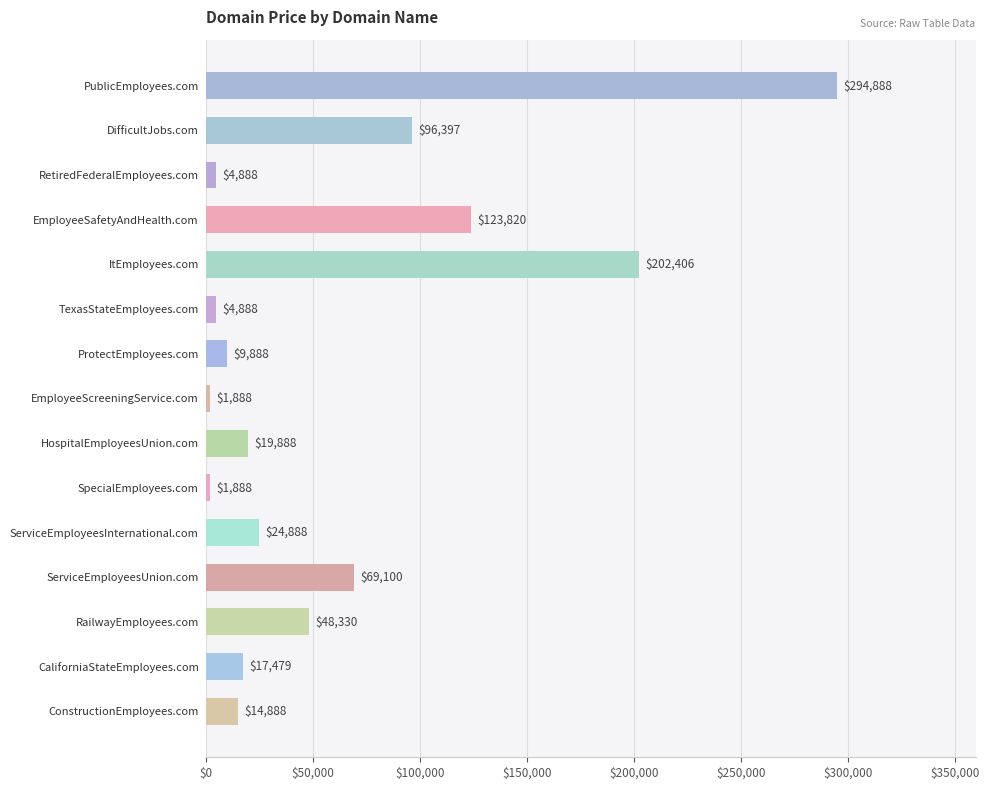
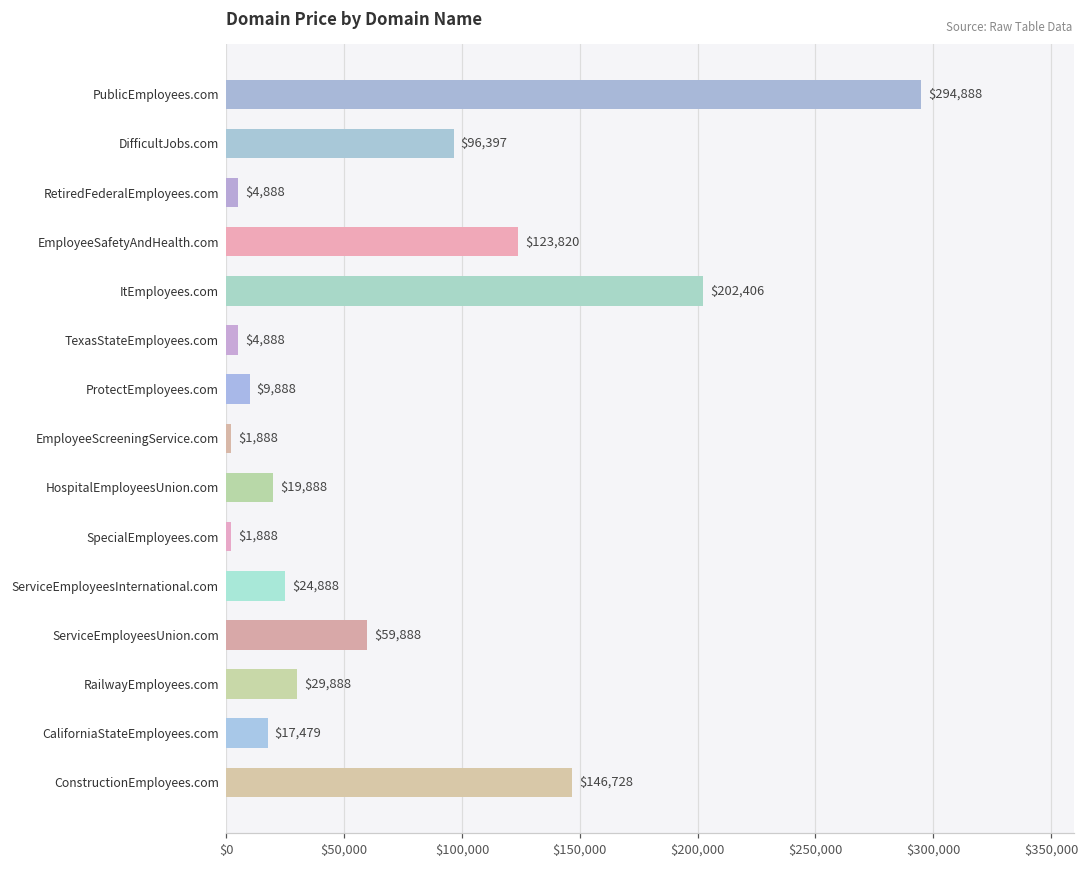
  {
    "PublicEmployees.com": "$294,888",
    "DifficultJobs.com": "$96,397",
    "RetiredFederalEmployees.com": "$4,888",
    "EmployeeSafetyAndHealth.com": "$123,820",
    "ItEmployees.com": "$202,406",
    "TexasStateEmployees.com": "$4,888",
    "ProtectEmployees.com": "$9,888",
    "EmployeeScreeningService.com": "$1,888",
    "HospitalEmployeesUnion.com": "$19,888",
    "SpecialEmployees.com": "$1,888",
    "ServiceEmployeesInternational.com": "$24,888",
-   "ServiceEmployeesUnion.com": "$69,100",
-   "RailwayEmployees.com": "$48,330",
+   "ServiceEmployeesUnion.com": "$59,888",
+   "RailwayEmployees.com": "$29,888",
    "CaliforniaStateEmployees.com": "$17,479",
-   "ConstructionEmployees.com": "$14,888"
+   "ConstructionEmployees.com": "$146,728"
  }
